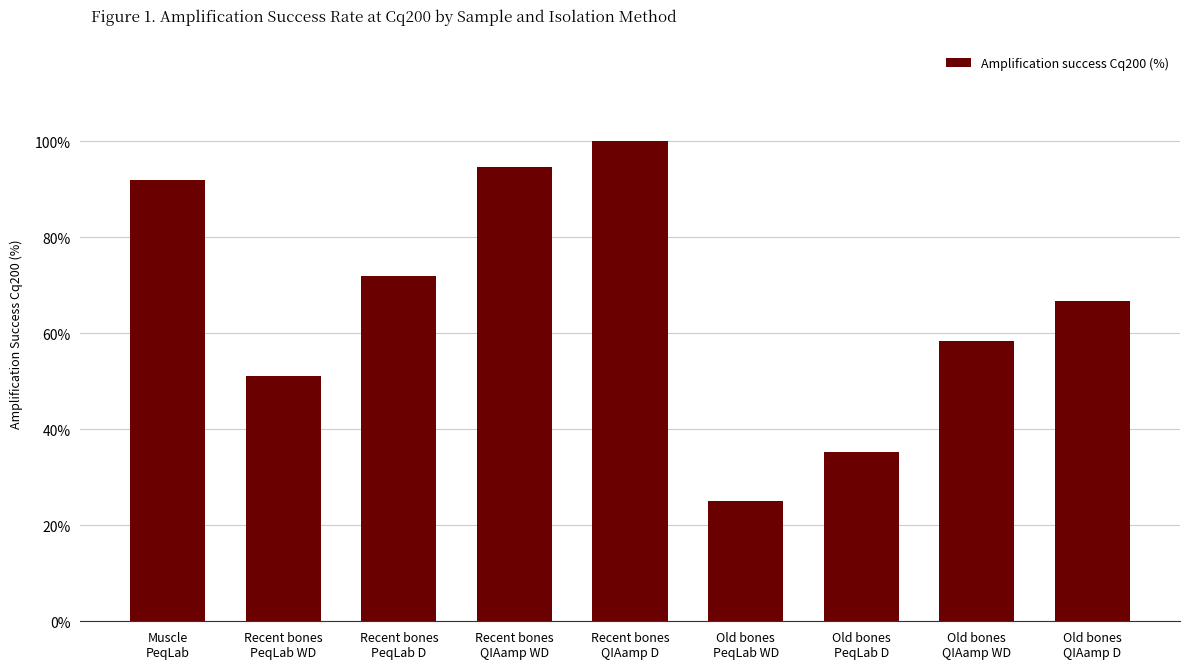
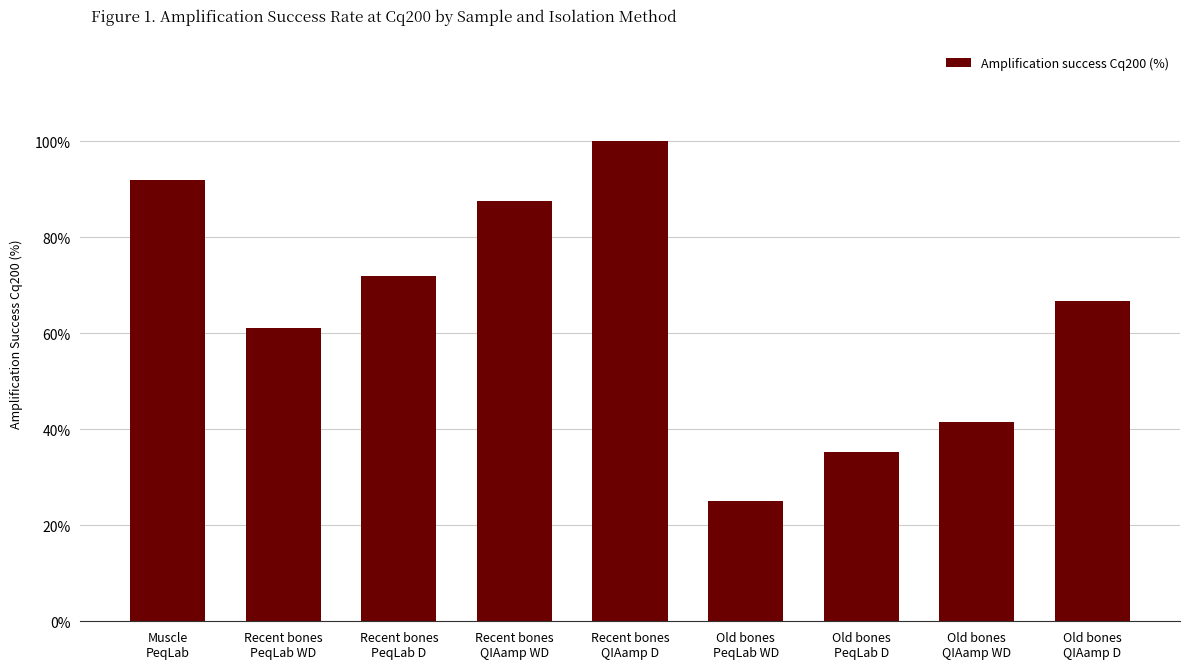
  {
    "Muscle PeqLab": "92%",
-   "Recent bones PeqLab WD": "51%",
+   "Recent bones PeqLab WD": "61%",
    "Recent bones PeqLab D": "72%",
-   "Recent bones QIAamp WD": "95%",
+   "Recent bones QIAamp WD": "88%",
    "Recent bones QIAamp D": "100%",
    "Old bones PeqLab WD": "25%",
    "Old bones PeqLab D": "35%",
-   "Old bones QIAamp WD": "58%",
+   "Old bones QIAamp WD": "42%",
    "Old bones QIAamp D": "67%"
  }
